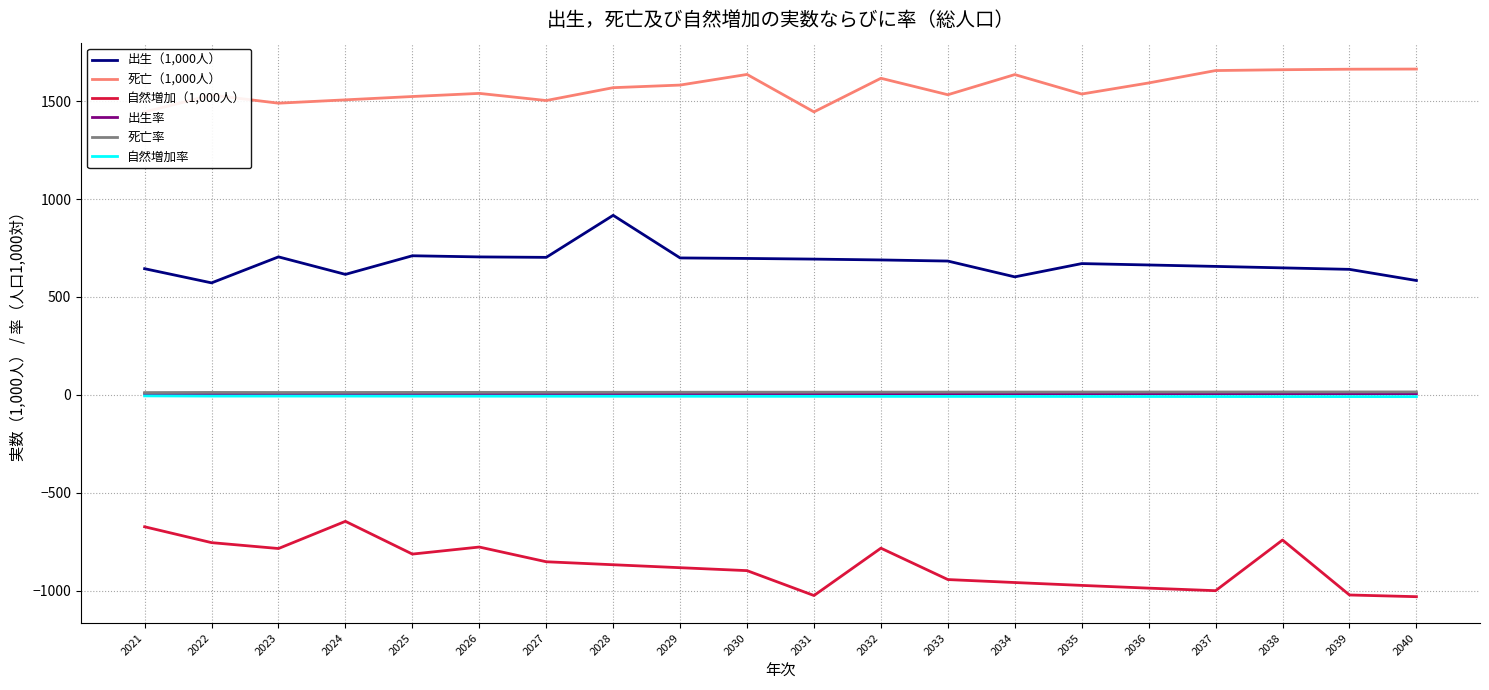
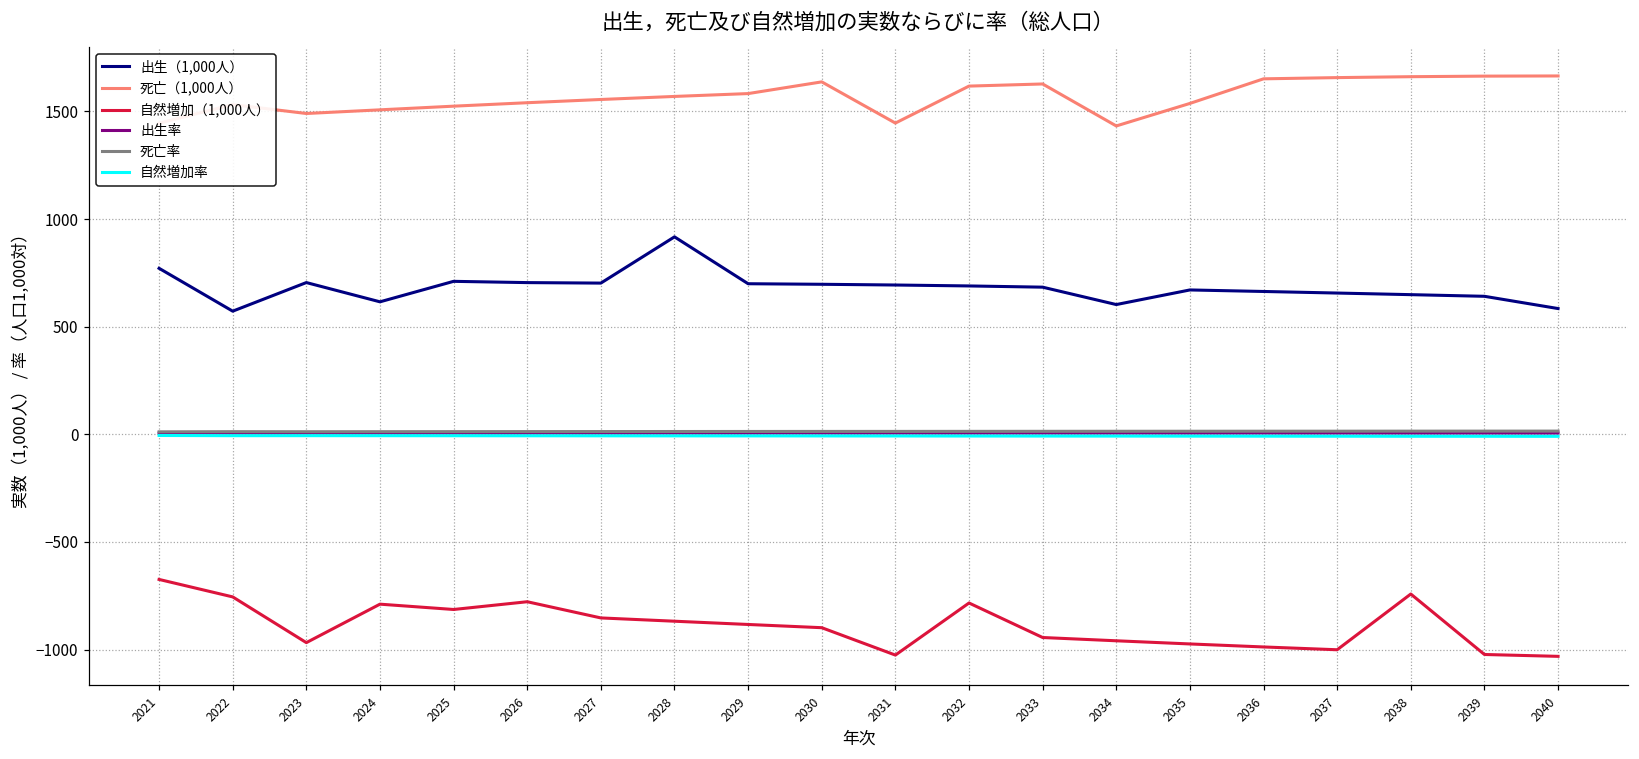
  {
    "出生（1,000人）": {
-     "2021": 640,
+     "2021": 770,
      "2022": 570,
      "2023": 700,
      "2024": 620,
      "2025": 710,
      "2026": 700,
      "2027": 700,
      "2028": 920,
      "2029": 700,
      "2030": 700,
      "2031": 690,
      "2032": 690,
      "2033": 680,
      "2034": 600,
      "2035": 670,
      "2036": 660,
      "2037": 660,
      "2038": 650,
      "2039": 640,
      "2040": 580
    },
    "死亡（1,000人）": {
      "2023": 1490,
      "2024": 1510,
      "2025": 1520,
      "2026": 1540,
-     "2027": 1500,
+     "2027": 1560,
      "2028": 1570,
      "2029": 1580,
      "2030": 1640,
      "2031": 1450,
      "2032": 1620,
-     "2033": 1530,
-     "2034": 1640,
+     "2033": 1630,
+     "2034": 1430,
      "2035": 1540,
-     "2036": 1590,
+     "2036": 1650,
      "2037": 1660,
      "2038": 1660,
      "2039": 1660,
      "2040": 1660
    },
    "自然増加（1,000人）": {
      "2021": -670,
      "2022": -760,
-     "2023": -790,
-     "2024": -650,
+     "2023": -970,
+     "2024": -790,
      "2025": -810,
      "2026": -780,
      "2027": -850,
      "2028": -870,
      "2029": -880,
      "2030": -900,
      "2031": -1030,
      "2032": -780,
      "2033": -940,
      "2034": -960,
      "2035": -970,
      "2036": -990,
      "2037": -1000,
      "2038": -740,
      "2039": -1020,
      "2040": -1030
    },
    "自然増加率": {
      "2029": -10,
      "2030": -10,
      "2031": -10,
      "2032": -10,
      "2033": -10,
      "2034": -10,
      "2035": -10,
      "2036": -10,
      "2037": -10,
      "2038": -10,
      "2039": -10,
      "2040": -10
    }
  }
